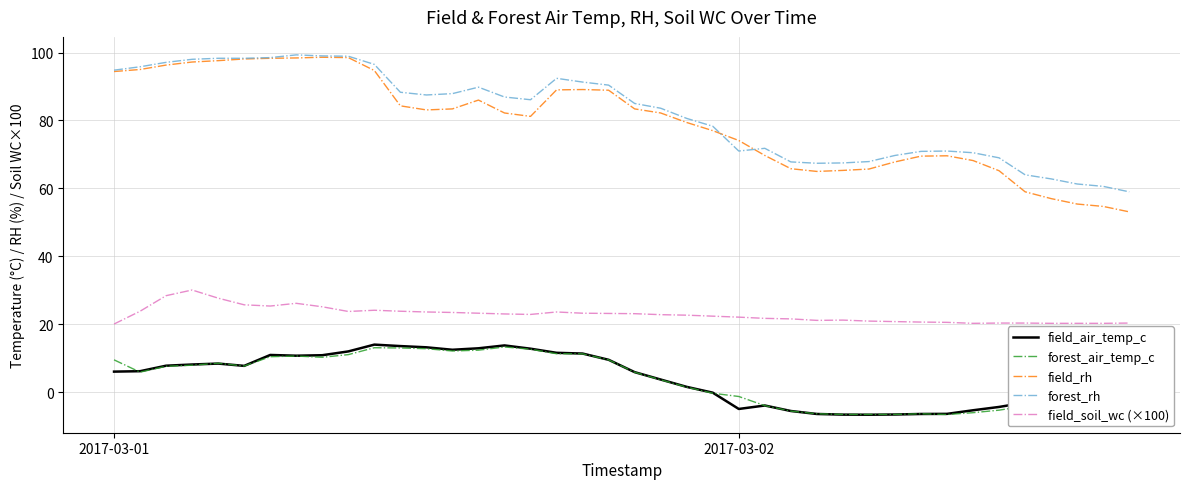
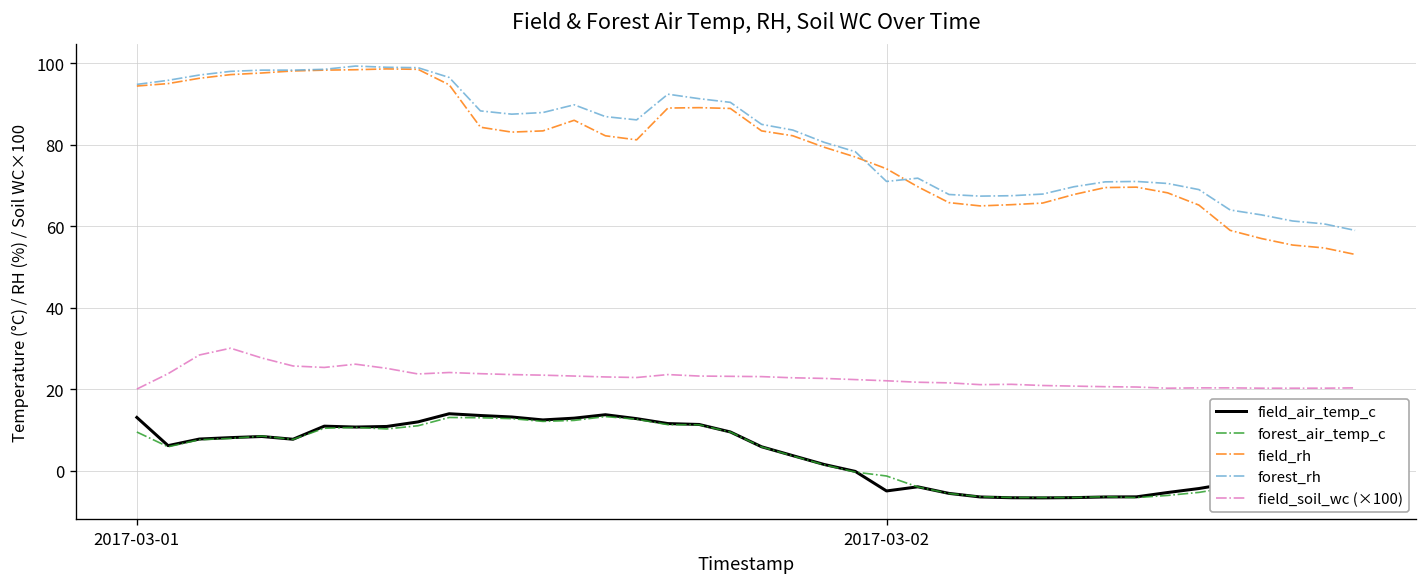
  {
    "field_air_temp_c": {
-     "2017-03-01": 6,
+     "2017-03-01": 13,
      "2017-03-02": -5
    },
    "forest_air_temp_c": {
      "2017-03-01": 10,
      "2017-03-02": -1
    },
    "field_rh": {
      "2017-03-02": 74
    },
    "forest_rh": {
      "2017-03-02": 71
    },
    "field_soil_wc (×100)": {
      "2017-03-01": 20,
      "2017-03-02": 22
    }
  }
